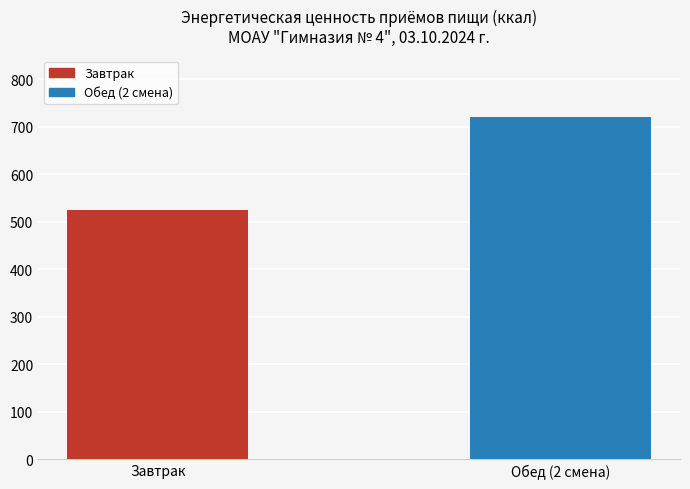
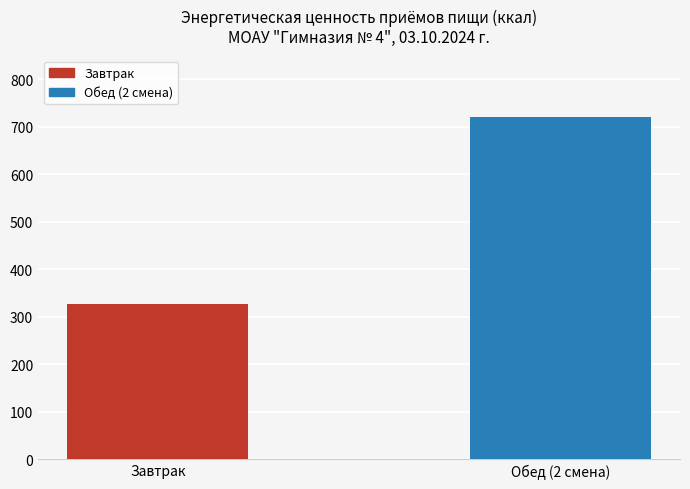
  {
-   "Завтрак": 520,
+   "Завтрак": 330,
    "Обед (2 смена)": 720
  }
